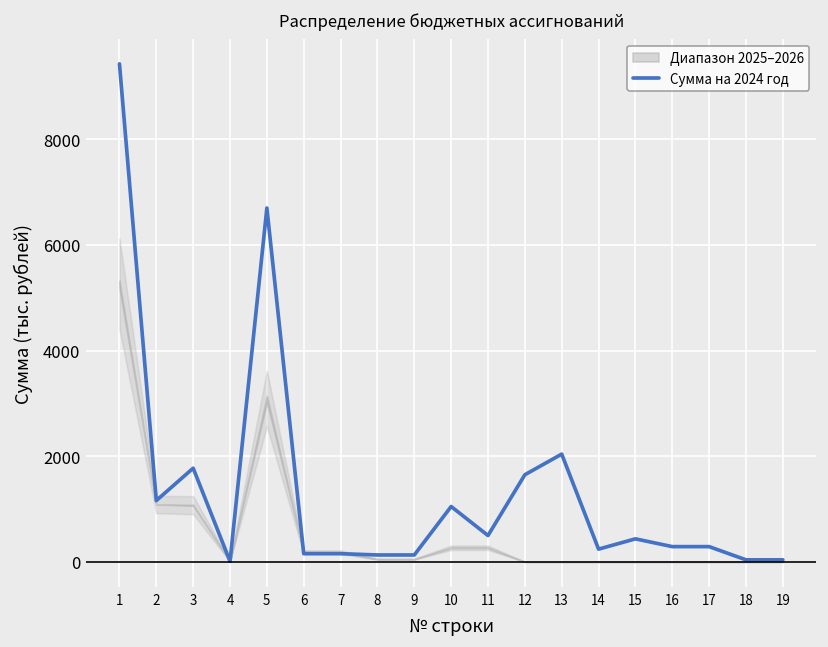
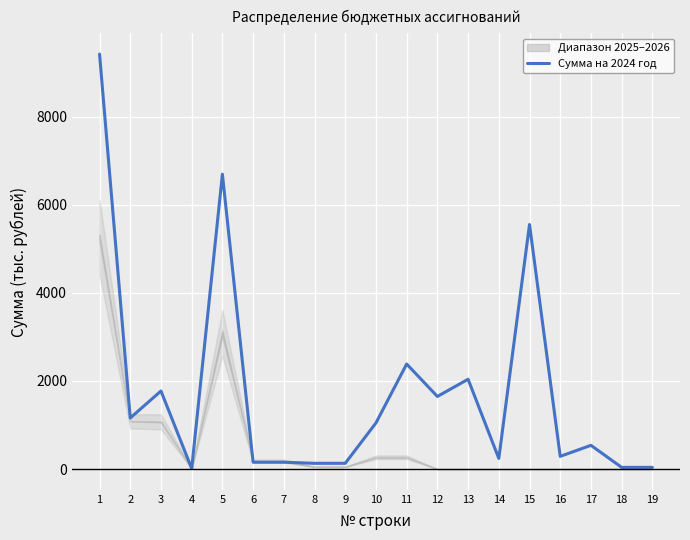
  {
    "Сумма на 2024 год": {
      "1": 9400,
      "2": 1200,
      "3": 1800,
      "5": 6700,
      "8": 100,
      "9": 100,
      "10": 1000,
-     "11": 500,
+     "11": 2400,
      "12": 1600,
      "13": 2000,
      "14": 200,
-     "15": 400,
+     "15": 5600,
      "16": 300,
-     "17": 300
+     "17": 500
    }
  }
